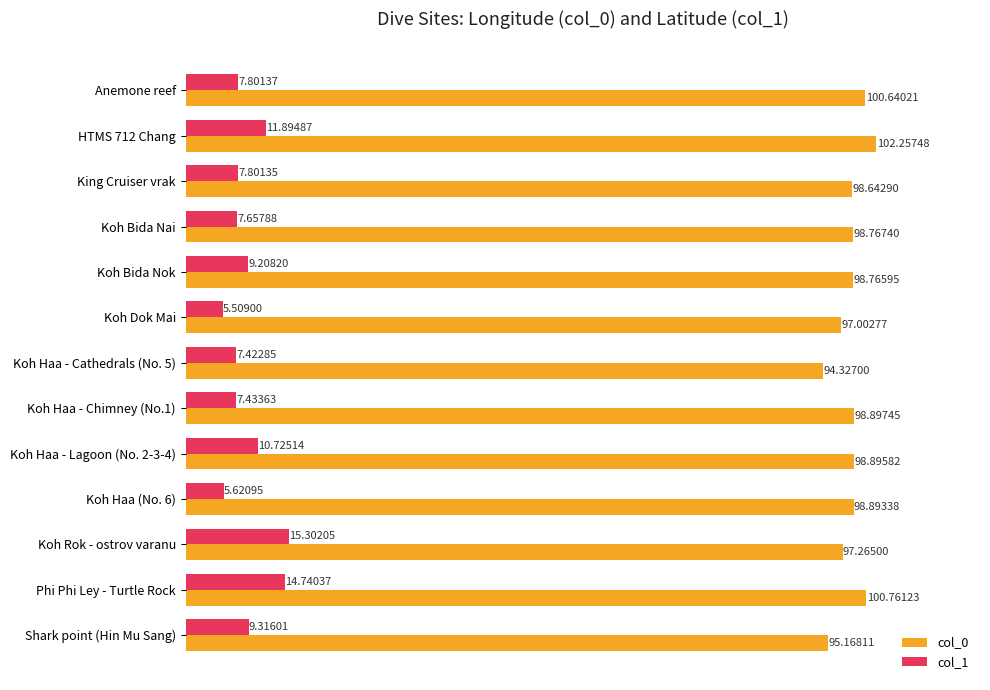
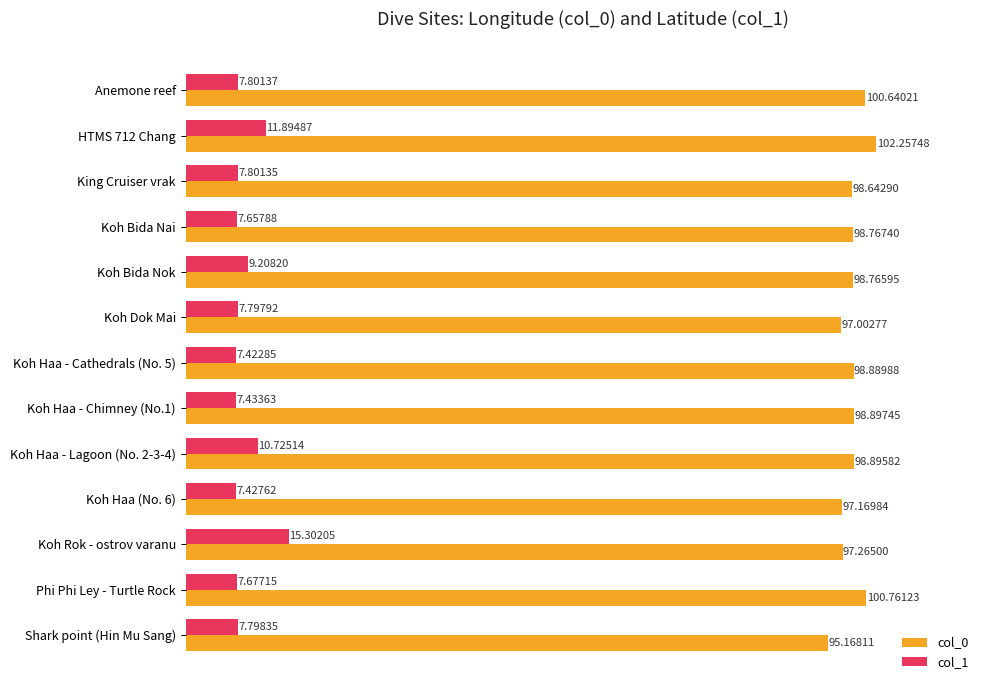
  {
    "col_0": {
      "Anemone reef": 100.64021,
      "HTMS 712 Chang": 102.25748,
      "King Cruiser vrak": 98.64290,
      "Koh Bida Nai": 98.76740,
      "Koh Bida Nok": 98.76595,
      "Koh Dok Mai": 97.00277,
-     "Koh Haa - Cathedrals (No. 5)": 94.32700,
+     "Koh Haa - Cathedrals (No. 5)": 98.88988,
      "Koh Haa - Chimney (No.1)": 98.89745,
      "Koh Haa - Lagoon (No. 2-3-4)": 98.89582,
-     "Koh Haa (No. 6)": 98.89338,
+     "Koh Haa (No. 6)": 97.16984,
      "Koh Rok - ostrov varanu": 97.26500,
      "Phi Phi Ley - Turtle Rock": 100.76123,
      "Shark point (Hin Mu Sang)": 95.16811
    },
    "col_1": {
      "Anemone reef": 7.80137,
      "HTMS 712 Chang": 11.89487,
      "King Cruiser vrak": 7.80135,
      "Koh Bida Nai": 7.65788,
      "Koh Bida Nok": 9.20820,
-     "Koh Dok Mai": 5.50900,
+     "Koh Dok Mai": 7.79792,
      "Koh Haa - Cathedrals (No. 5)": 7.42285,
      "Koh Haa - Chimney (No.1)": 7.43363,
      "Koh Haa - Lagoon (No. 2-3-4)": 10.72514,
-     "Koh Haa (No. 6)": 5.62095,
+     "Koh Haa (No. 6)": 7.42762,
      "Koh Rok - ostrov varanu": 15.30205,
-     "Phi Phi Ley - Turtle Rock": 14.74037,
-     "Shark point (Hin Mu Sang)": 9.31601
+     "Phi Phi Ley - Turtle Rock": 7.67715,
+     "Shark point (Hin Mu Sang)": 7.79835
    }
  }
